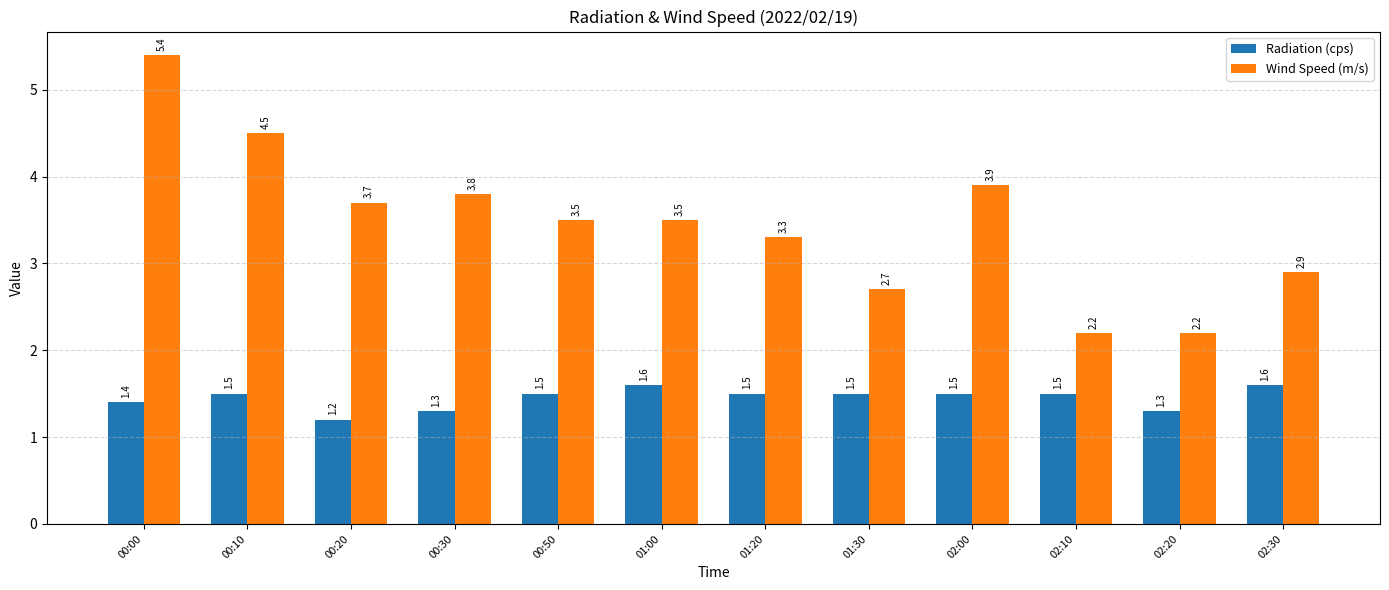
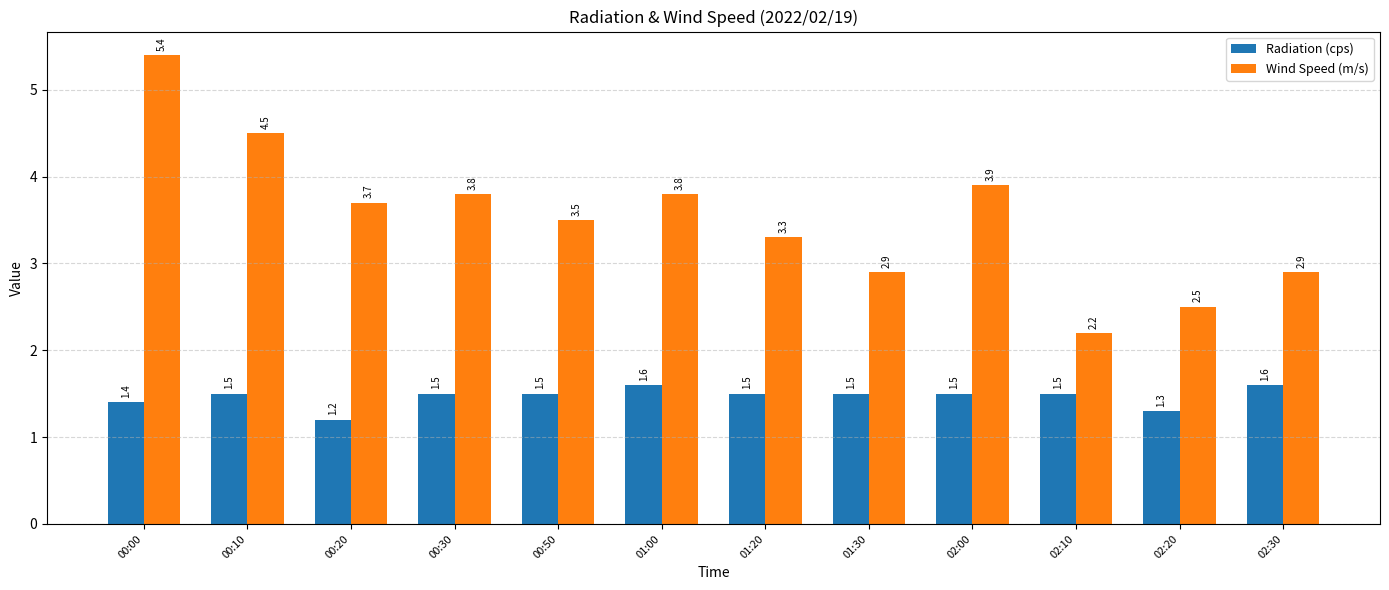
  {
    "Radiation (cps)": {
      "00:00": 1.4,
      "00:10": 1.5,
      "00:20": 1.2,
-     "00:30": 1.3,
+     "00:30": 1.5,
      "00:50": 1.5,
      "01:00": 1.6,
      "01:20": 1.5,
      "01:30": 1.5,
      "02:00": 1.5,
      "02:10": 1.5,
      "02:20": 1.3,
      "02:30": 1.6
    },
    "Wind Speed (m/s)": {
      "00:00": 5.4,
      "00:10": 4.5,
      "00:20": 3.7,
      "00:30": 3.8,
      "00:50": 3.5,
-     "01:00": 3.5,
+     "01:00": 3.8,
      "01:20": 3.3,
-     "01:30": 2.7,
+     "01:30": 2.9,
      "02:00": 3.9,
      "02:10": 2.2,
-     "02:20": 2.2,
+     "02:20": 2.5,
      "02:30": 2.9
    }
  }
